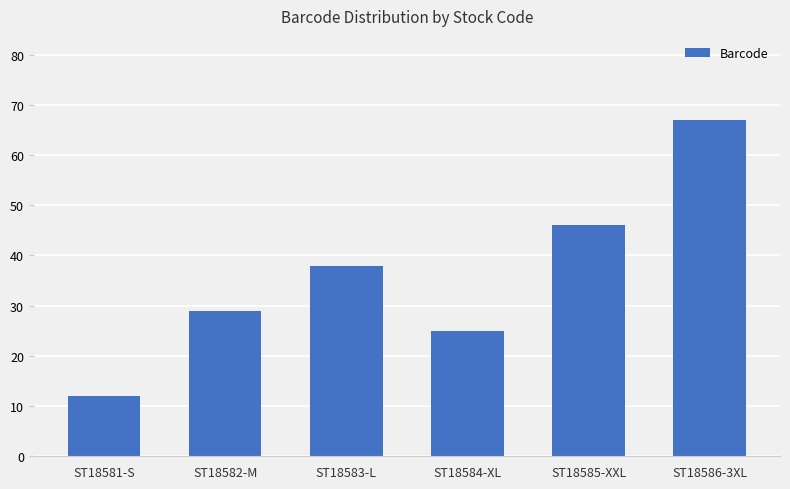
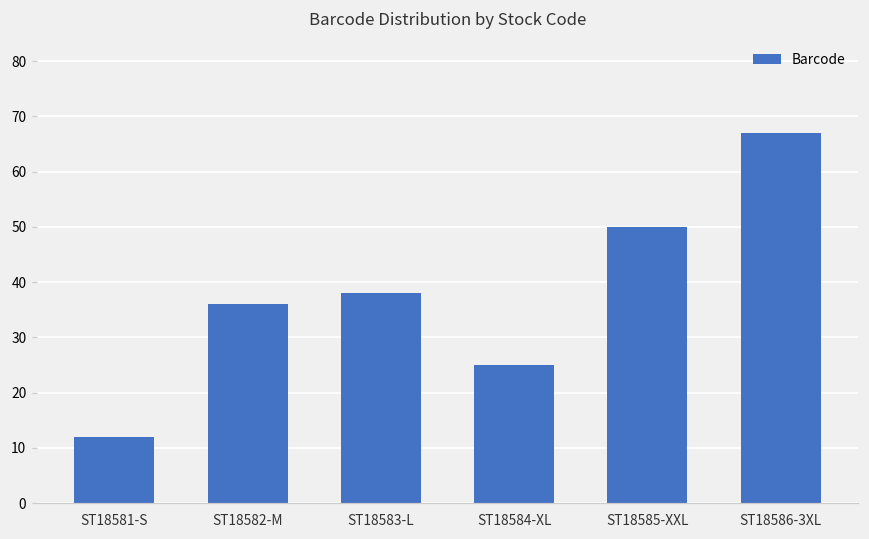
  {
    "ST18581-S": 12,
-   "ST18582-M": 29,
+   "ST18582-M": 36,
    "ST18583-L": 38,
    "ST18584-XL": 25,
-   "ST18585-XXL": 46,
+   "ST18585-XXL": 50,
    "ST18586-3XL": 67
  }
